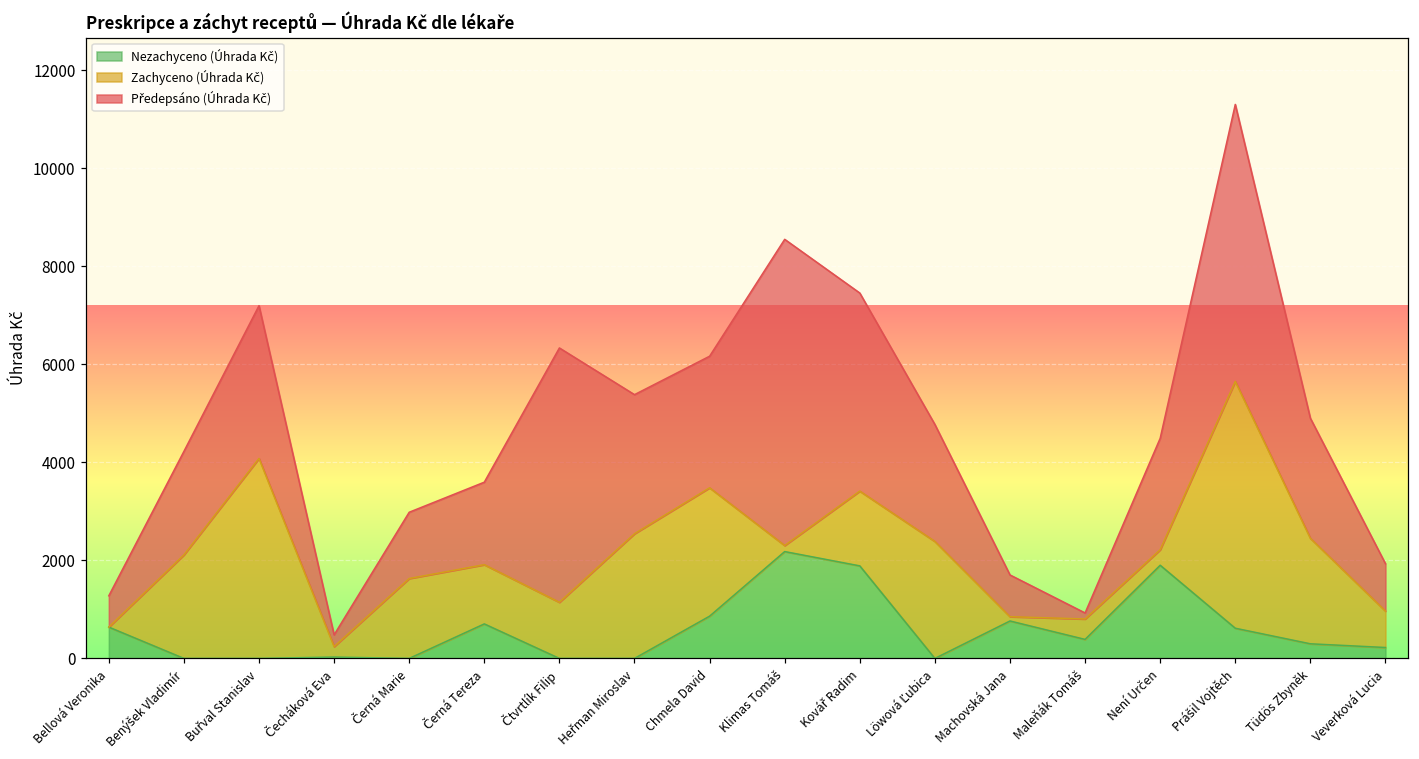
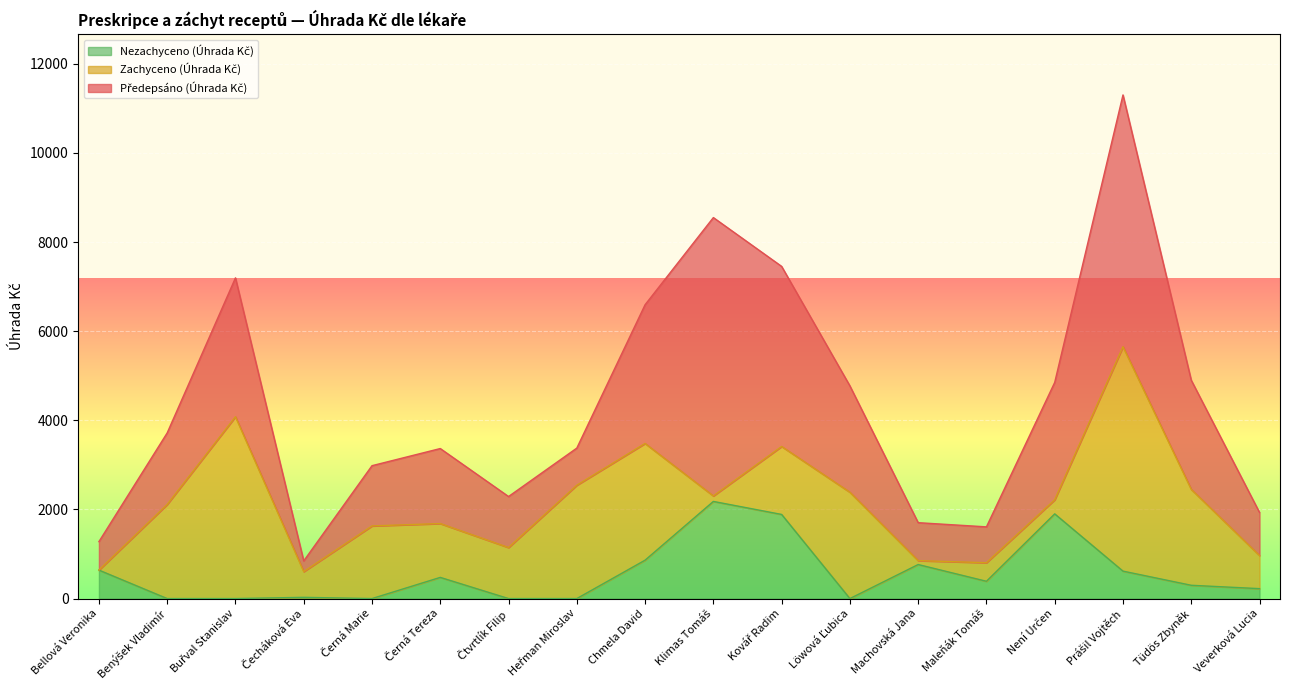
  {
    "Nezachyceno (Úhrada Kč)": {
      "Benýšek Vladimír": 0,
      "Buřval Stanislav": 0,
      "Čecháková Eva": 0,
      "Černá Marie": 0,
-     "Černá Tereza": 700,
+     "Černá Tereza": 500,
      "Čtvrtlík Filip": 0,
      "Heřman Miroslav": 0,
      "Chmela David": 900,
      "Klimas Tomáš": 2200,
      "Kovář Radim": 1900,
      "Löwová Ľubica": 0,
      "Machovská Jana": 800,
      "Maleňák Tomáš": 400,
      "Není Určen": 1900,
      "Prášil Vojtěch": 600,
      "Tüdös Zbyněk": 300,
      "Veverková Lucia": 200
    },
    "Zachyceno (Úhrada Kč)": {
      "Benýšek Vladimír": 2100,
      "Buřval Stanislav": 4100,
-     "Čecháková Eva": 200,
+     "Čecháková Eva": 600,
      "Černá Marie": 1600,
      "Černá Tereza": 1200,
      "Čtvrtlík Filip": 1100,
      "Heřman Miroslav": 2500,
      "Chmela David": 2600,
      "Klimas Tomáš": 100,
      "Kovář Radim": 1500,
      "Löwová Ľubica": 2400,
      "Machovská Jana": 100,
      "Maleňák Tomáš": 400,
      "Není Určen": 300,
      "Prášil Vojtěch": 5000,
      "Tüdös Zbyněk": 2200,
      "Veverková Lucia": 700
    },
    "Předepsáno (Úhrada Kč)": {
      "Bellová Veronika": 600,
-     "Benýšek Vladimír": 2100,
+     "Benýšek Vladimír": 1600,
      "Buřval Stanislav": 3100,
      "Čecháková Eva": 200,
      "Černá Marie": 1400,
      "Černá Tereza": 1700,
-     "Čtvrtlík Filip": 5200,
-     "Heřman Miroslav": 2800,
-     "Chmela David": 2700,
+     "Čtvrtlík Filip": 1100,
+     "Heřman Miroslav": 800,
+     "Chmela David": 3100,
      "Klimas Tomáš": 6200,
      "Kovář Radim": 4000,
      "Löwová Ľubica": 2400,
      "Machovská Jana": 900,
-     "Maleňák Tomáš": 100,
-     "Není Určen": 2300,
+     "Maleňák Tomáš": 800,
+     "Není Určen": 2600,
      "Prášil Vojtěch": 5700,
      "Tüdös Zbyněk": 2400,
      "Veverková Lucia": 1000
    }
  }
